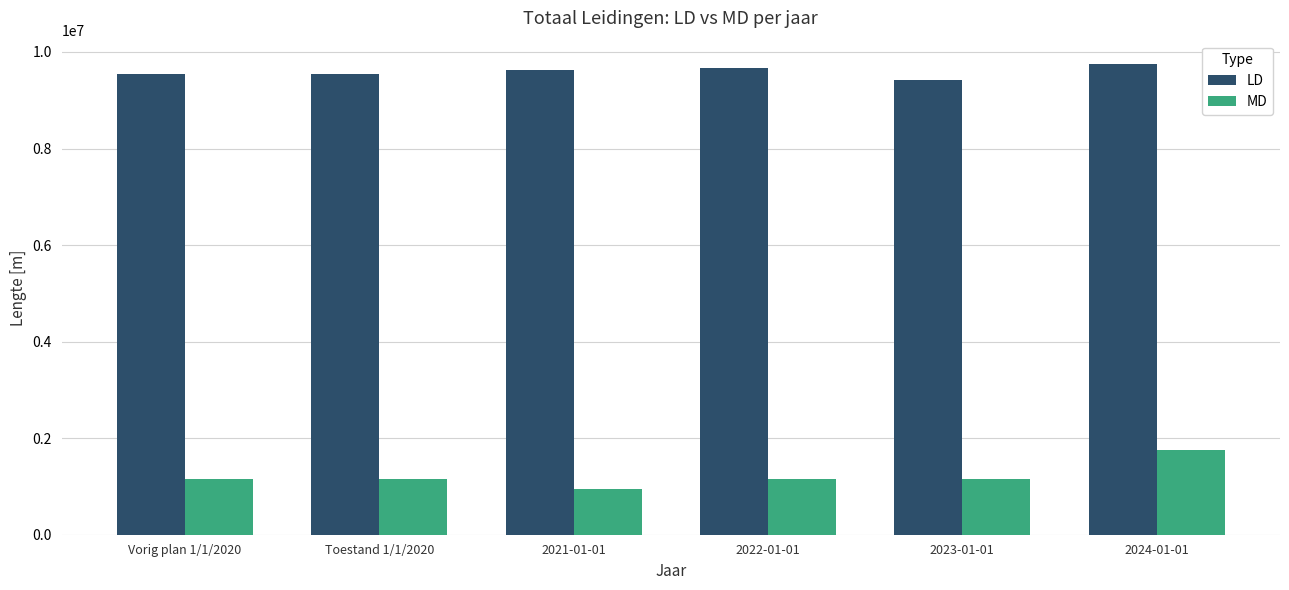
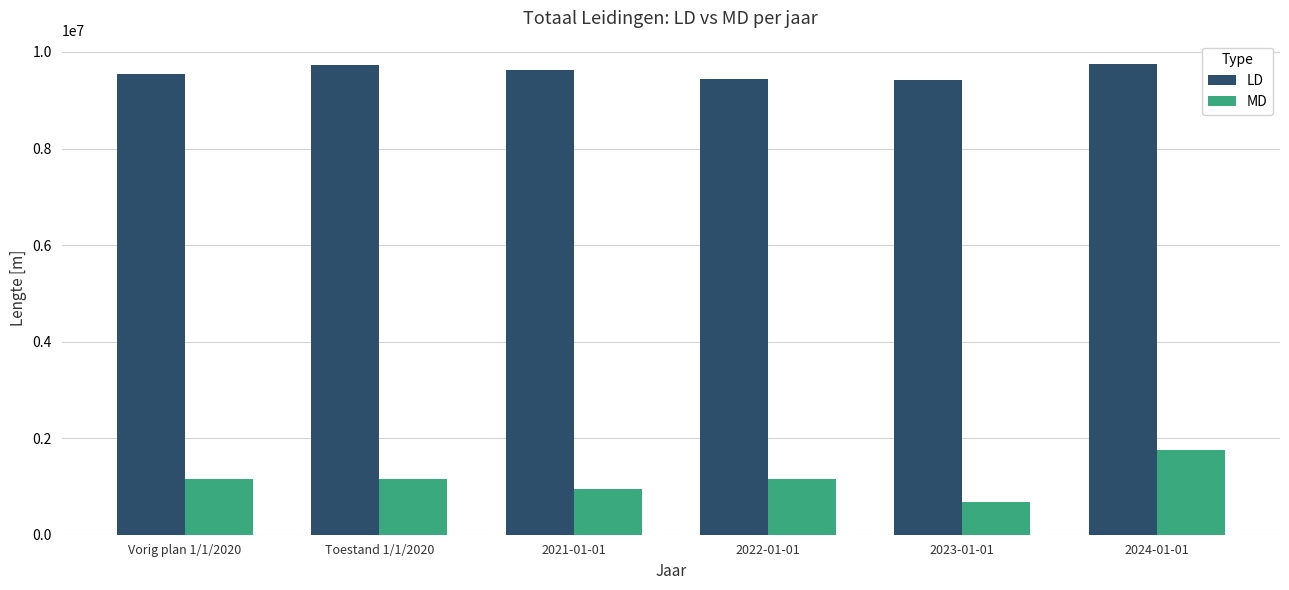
  {
    "LD": {
      "Vorig plan 1/1/2020": 9500000,
-     "Toestand 1/1/2020": 9600000,
+     "Toestand 1/1/2020": 9700000,
      "2021-01-01": 9600000,
-     "2022-01-01": 9700000,
+     "2022-01-01": 9400000,
      "2023-01-01": 9400000,
      "2024-01-01": 9700000
    },
    "MD": {
      "Vorig plan 1/1/2020": 1200000,
      "Toestand 1/1/2020": 1100000,
      "2021-01-01": 900000,
      "2022-01-01": 1200000,
-     "2023-01-01": 1200000,
+     "2023-01-01": 700000,
      "2024-01-01": 1700000
    }
  }
